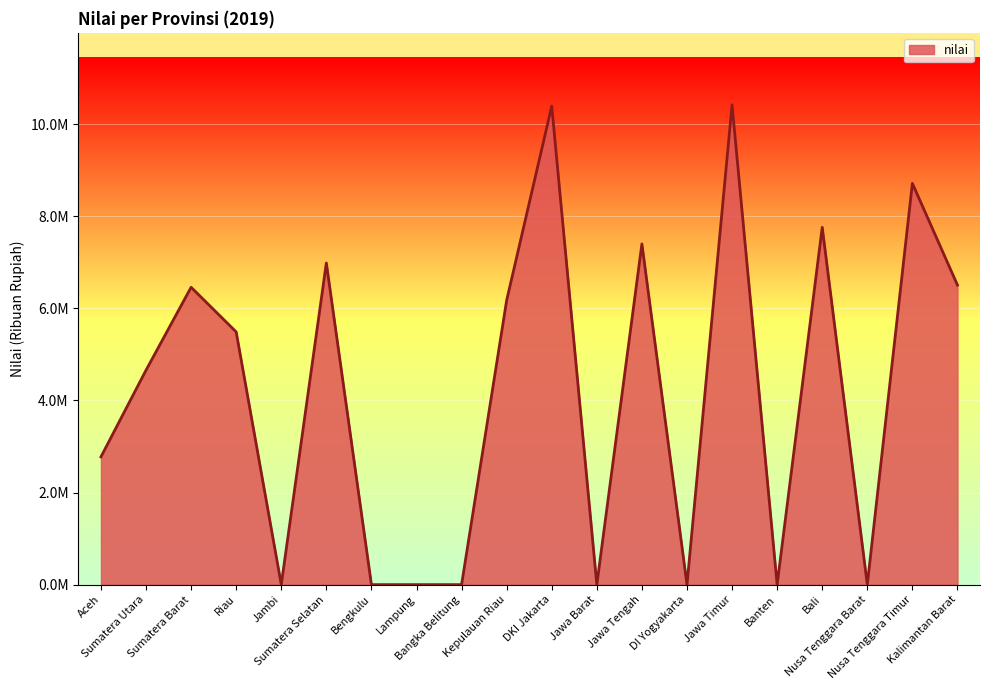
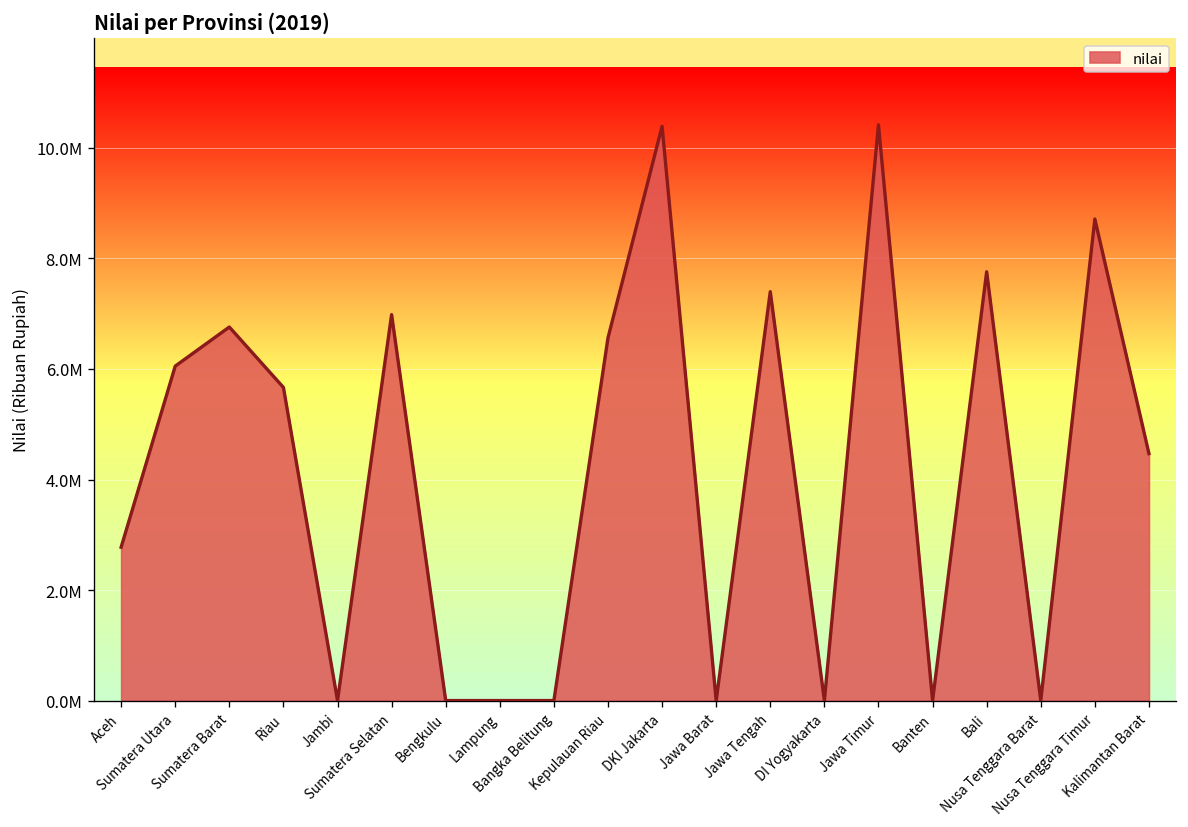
  {
    "Aceh": 2800000,
-   "Sumatera Utara": 4700000,
-   "Sumatera Barat": 6500000,
-   "Riau": 5500000,
+   "Sumatera Utara": 6100000,
+   "Sumatera Barat": 6800000,
+   "Riau": 5700000,
    "Jambi": 0,
    "Sumatera Selatan": 7000000,
    "Bengkulu": 0,
    "Lampung": 0,
    "Bangka Belitung": 0,
-   "Kepulauan Riau": 6200000,
+   "Kepulauan Riau": 6600000,
    "DKI Jakarta": 10400000,
    "Jawa Barat": 0,
    "Jawa Tengah": 7400000,
    "DI Yogyakarta": 0,
    "Jawa Timur": 10400000,
    "Banten": 0,
    "Bali": 7800000,
    "Nusa Tenggara Barat": 0,
    "Nusa Tenggara Timur": 8700000,
-   "Kalimantan Barat": 6500000
+   "Kalimantan Barat": 4500000
  }
